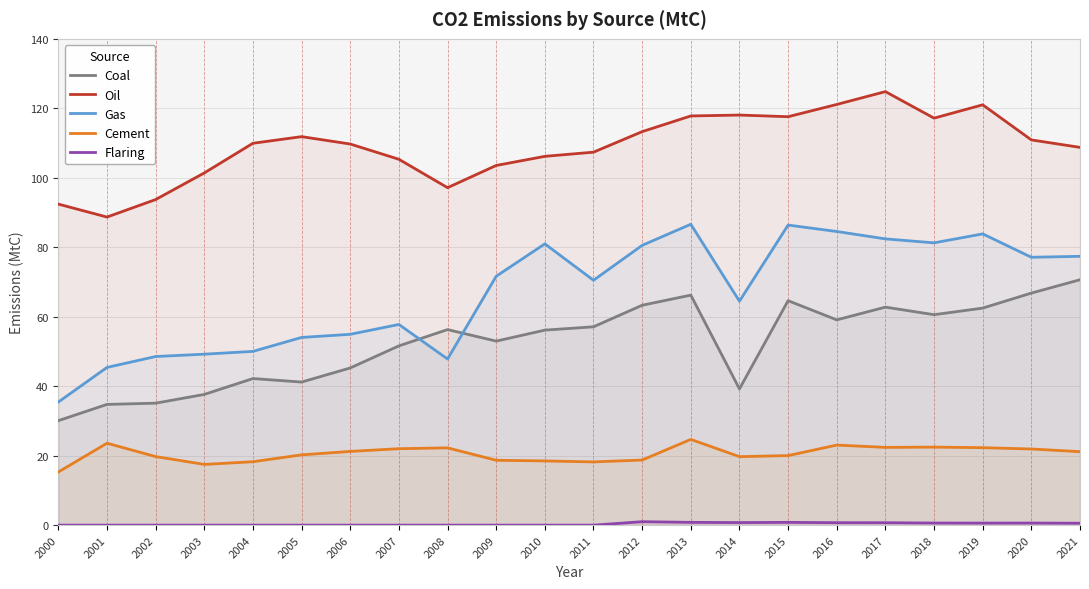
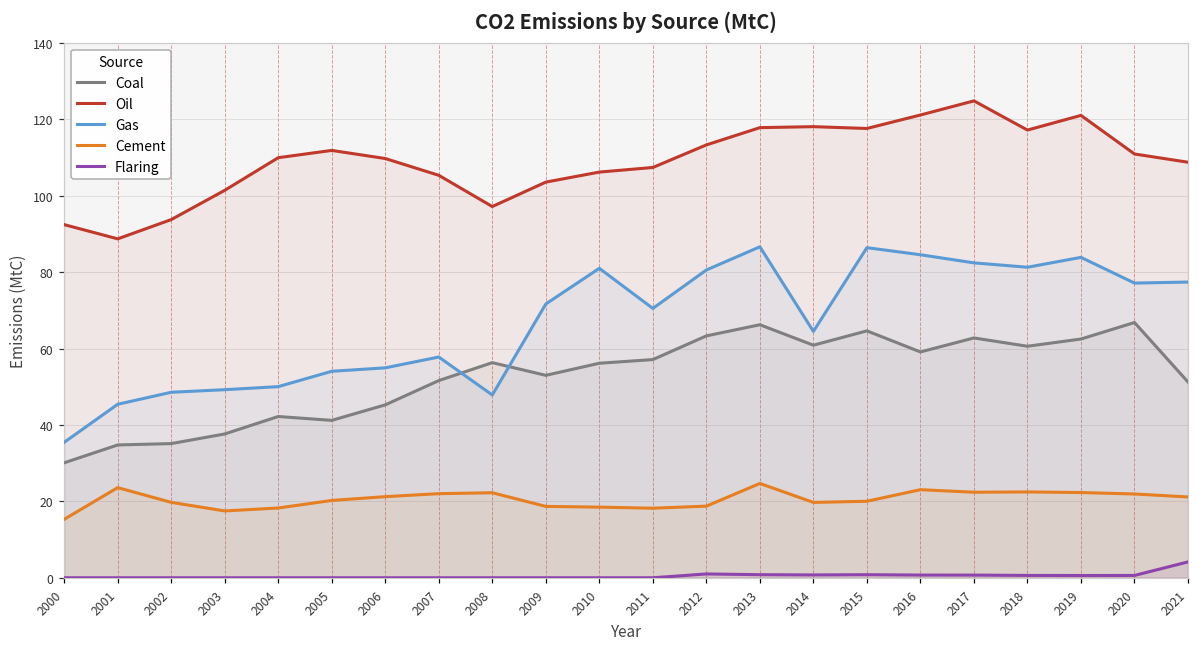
  {
    "Coal": {
      "2000": 30,
      "2001": 35,
      "2002": 35,
      "2003": 38,
      "2004": 42,
      "2005": 41,
      "2006": 45,
      "2007": 52,
      "2008": 56,
      "2009": 53,
      "2010": 56,
      "2011": 57,
      "2012": 63,
      "2013": 66,
-     "2014": 39,
+     "2014": 61,
      "2015": 65,
      "2016": 59,
      "2017": 63,
      "2018": 61,
      "2019": 62,
      "2020": 67,
-     "2021": 71
+     "2021": 51
    },
    "Oil": {
      "2000": 92,
      "2001": 89,
      "2002": 94,
      "2003": 101,
      "2004": 110,
      "2005": 112,
      "2006": 110,
      "2007": 105,
      "2008": 97,
      "2009": 104,
      "2010": 106,
      "2011": 107,
      "2012": 113,
      "2013": 118,
      "2014": 118,
      "2015": 118,
      "2016": 121,
      "2017": 125,
      "2018": 117,
      "2019": 121,
      "2020": 111,
      "2021": 109
    },
    "Gas": {
      "2000": 35,
      "2001": 45,
      "2002": 49,
      "2003": 49,
      "2004": 50,
      "2005": 54,
      "2006": 55,
      "2007": 58,
      "2008": 48,
      "2009": 72,
      "2010": 81,
      "2011": 70,
      "2012": 81,
      "2013": 87,
      "2014": 64,
      "2015": 86,
      "2016": 85,
      "2017": 82,
      "2018": 81,
      "2019": 84,
      "2020": 77,
      "2021": 77
    },
    "Cement": {
      "2000": 15,
      "2001": 24,
      "2002": 20,
      "2003": 17,
      "2004": 18,
      "2005": 20,
      "2006": 21,
      "2007": 22,
      "2008": 22,
      "2009": 19,
      "2010": 18,
      "2011": 18,
      "2012": 19,
      "2013": 25,
      "2014": 20,
      "2015": 20,
      "2016": 23,
      "2017": 22,
      "2018": 22,
      "2019": 22,
      "2020": 22,
      "2021": 21
    },
    "Flaring": {
      "2000": 0,
      "2001": 0,
      "2002": 0,
      "2003": 0,
      "2004": 0,
      "2005": 0,
      "2006": 0,
      "2007": 0,
      "2008": 0,
      "2009": 0,
      "2010": 0,
      "2011": 0,
      "2012": 1,
      "2013": 1,
      "2014": 1,
      "2015": 1,
      "2016": 1,
      "2017": 1,
      "2018": 1,
      "2019": 1,
      "2020": 1,
-     "2021": 1
+     "2021": 4
    }
  }
